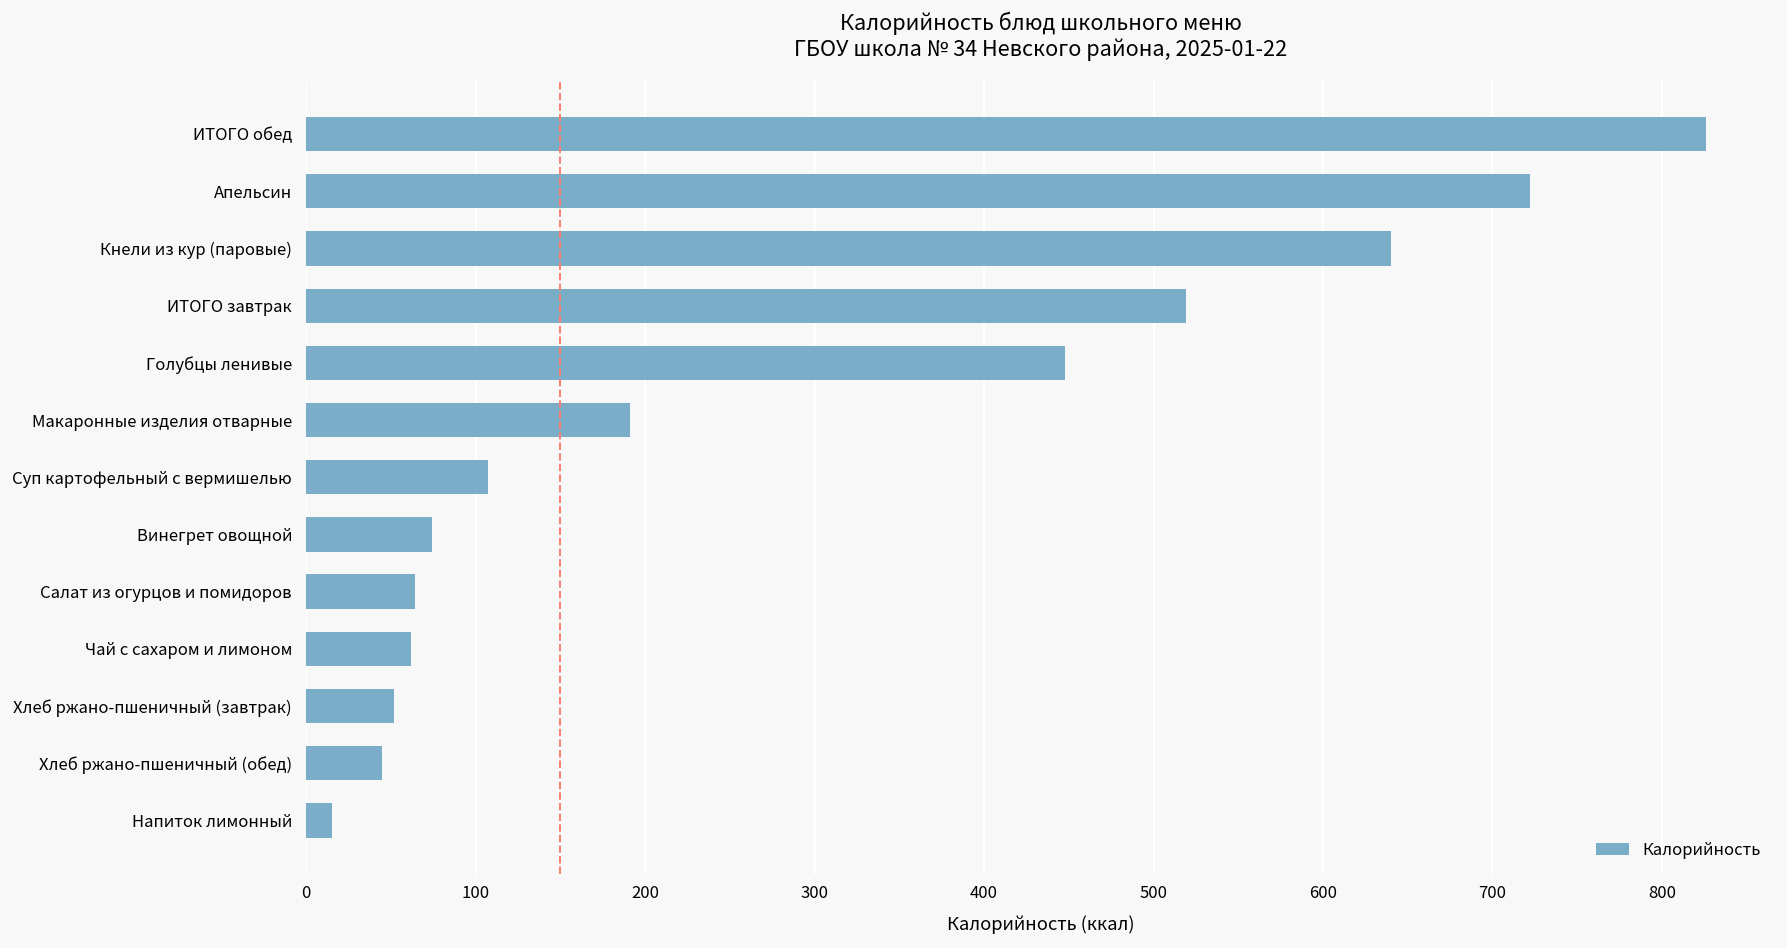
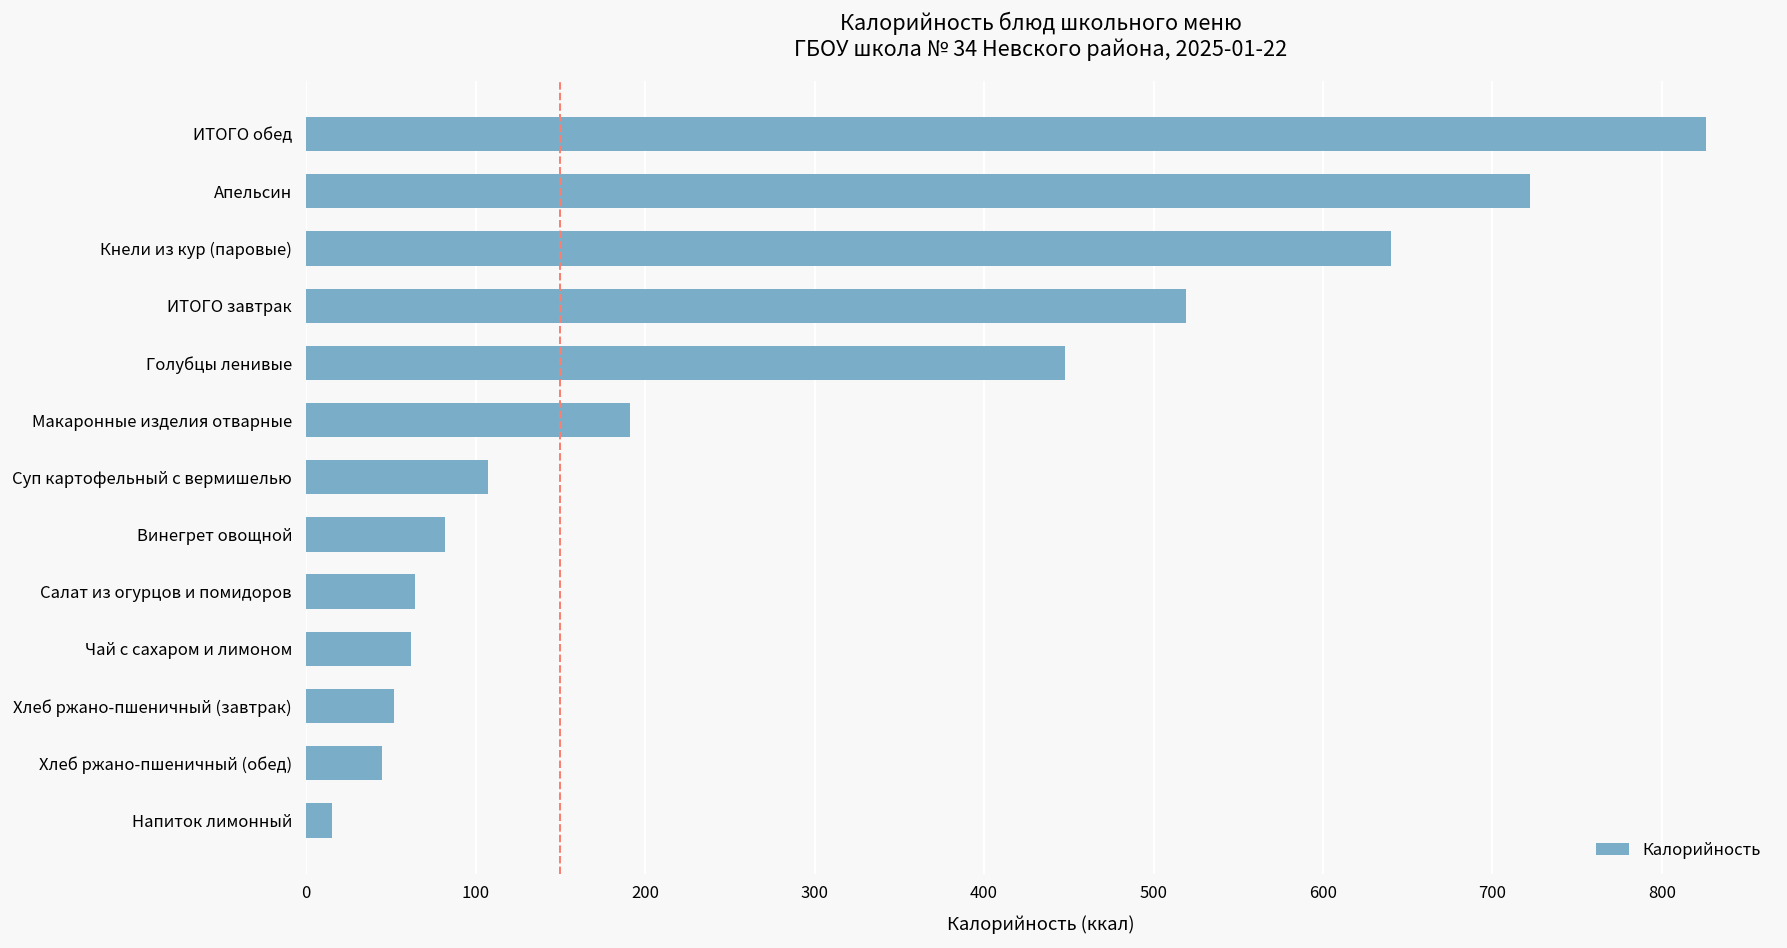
  {
    "ИТОГО обед": 826,
    "Апельсин": 722,
    "Кнели из кур (паровые)": 640,
    "ИТОГО завтрак": 519,
    "Голубцы ленивые": 448,
    "Макаронные изделия отварные": 191,
    "Суп картофельный с вермишелью": 107,
-   "Винегрет овощной": 74,
+   "Винегрет овощной": 82,
    "Салат из огурцов и помидоров": 64,
    "Чай с сахаром и лимоном": 62,
    "Хлеб ржано-пшеничный (завтрак)": 52,
    "Хлеб ржано-пшеничный (обед)": 45,
    "Напиток лимонный": 15
  }
